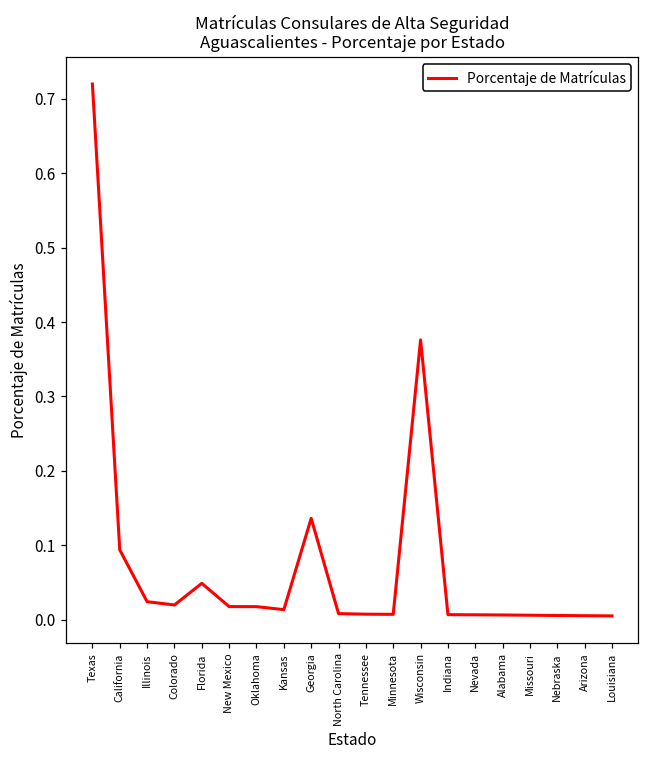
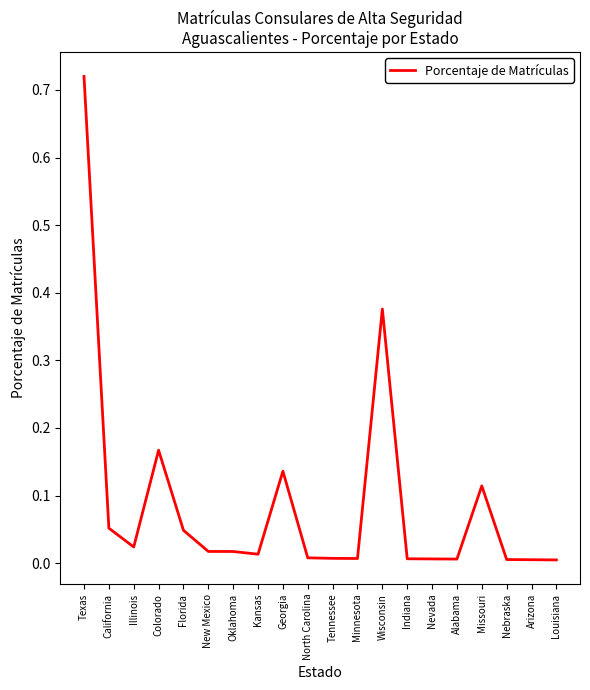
  {
    "Texas": 0.72,
-   "California": 0.09,
+   "California": 0.05,
    "Illinois": 0.02,
-   "Colorado": 0.02,
+   "Colorado": 0.17,
    "Florida": 0.05,
    "New Mexico": 0.02,
    "Oklahoma": 0.02,
    "Kansas": 0.01,
    "Georgia": 0.14,
    "North Carolina": 0.01,
    "Tennessee": 0.01,
    "Minnesota": 0.01,
    "Wisconsin": 0.38,
    "Indiana": 0.01,
    "Nevada": 0.01,
    "Alabama": 0.01,
-   "Missouri": 0.01,
+   "Missouri": 0.11,
    "Nebraska": 0.01,
    "Arizona": 0.01,
    "Louisiana": 0.00
  }
